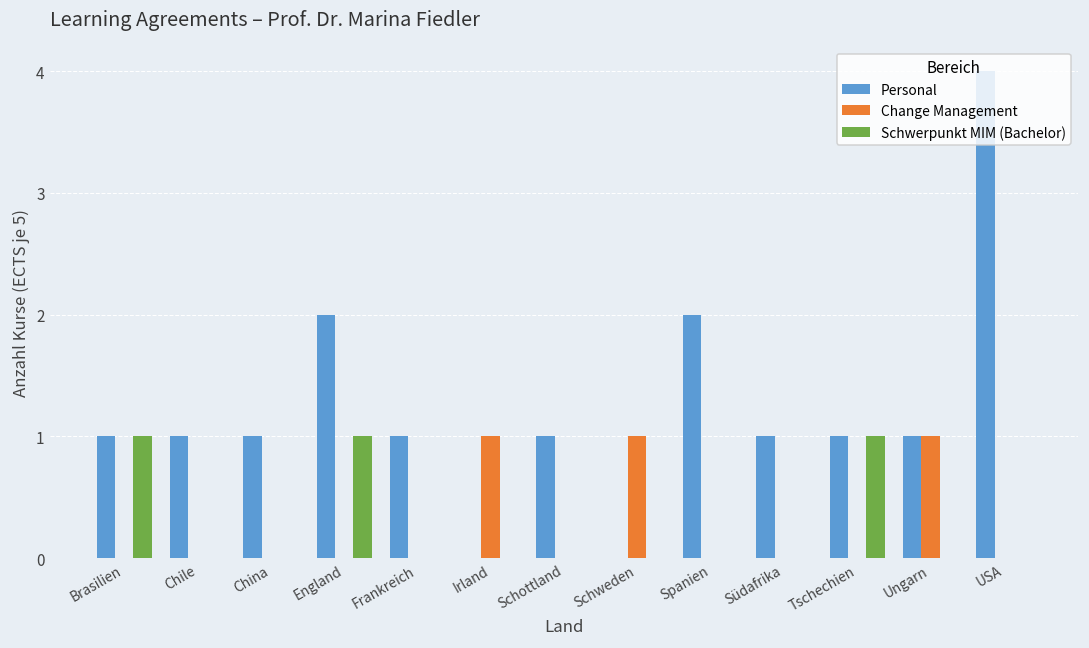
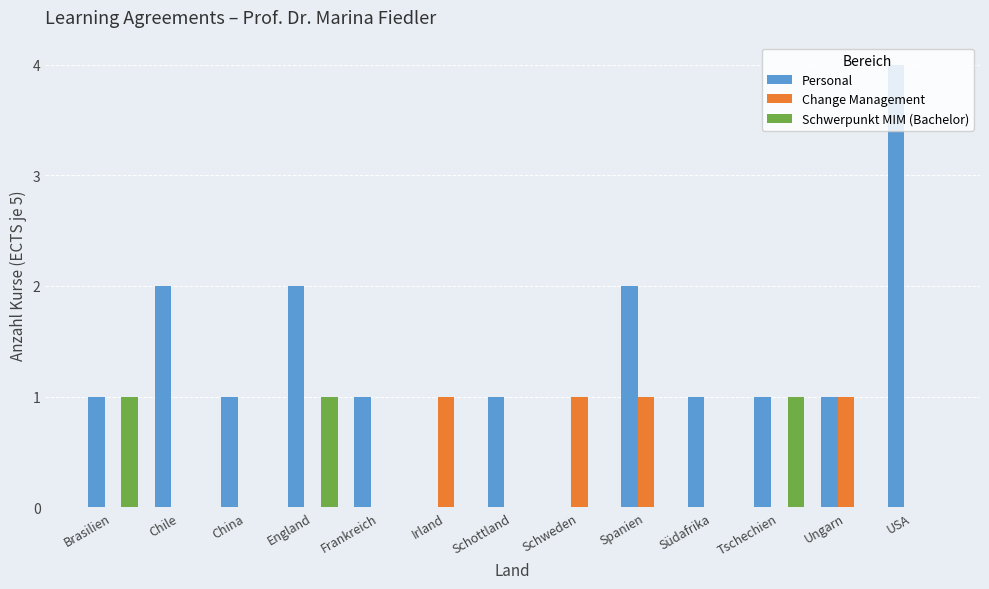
  {
    "Personal": {
      "Brasilien": 1,
-     "Chile": 1,
+     "Chile": 2,
      "China": 1,
      "England": 2,
      "Frankreich": 1,
      "Irland": 0,
      "Schottland": 1,
      "Schweden": 0,
      "Spanien": 2,
      "Südafrika": 1,
      "Tschechien": 1,
      "Ungarn": 1
    },
    "Change Management": {
      "Brasilien": 0,
      "Chile": 0,
      "China": 0,
      "England": 0,
      "Frankreich": 0,
      "Irland": 1,
      "Schottland": 0,
      "Schweden": 1,
-     "Spanien": 0,
+     "Spanien": 1,
      "Südafrika": 0,
      "Tschechien": 0,
      "Ungarn": 1,
      "USA": 0
    },
    "Schwerpunkt MIM (Bachelor)": {
      "Brasilien": 1,
      "Chile": 0,
      "China": 0,
      "England": 1,
      "Frankreich": 0,
      "Irland": 0,
      "Schottland": 0,
      "Schweden": 0,
      "Spanien": 0,
      "Südafrika": 0,
      "Tschechien": 1,
      "Ungarn": 0,
      "USA": 0
    }
  }
